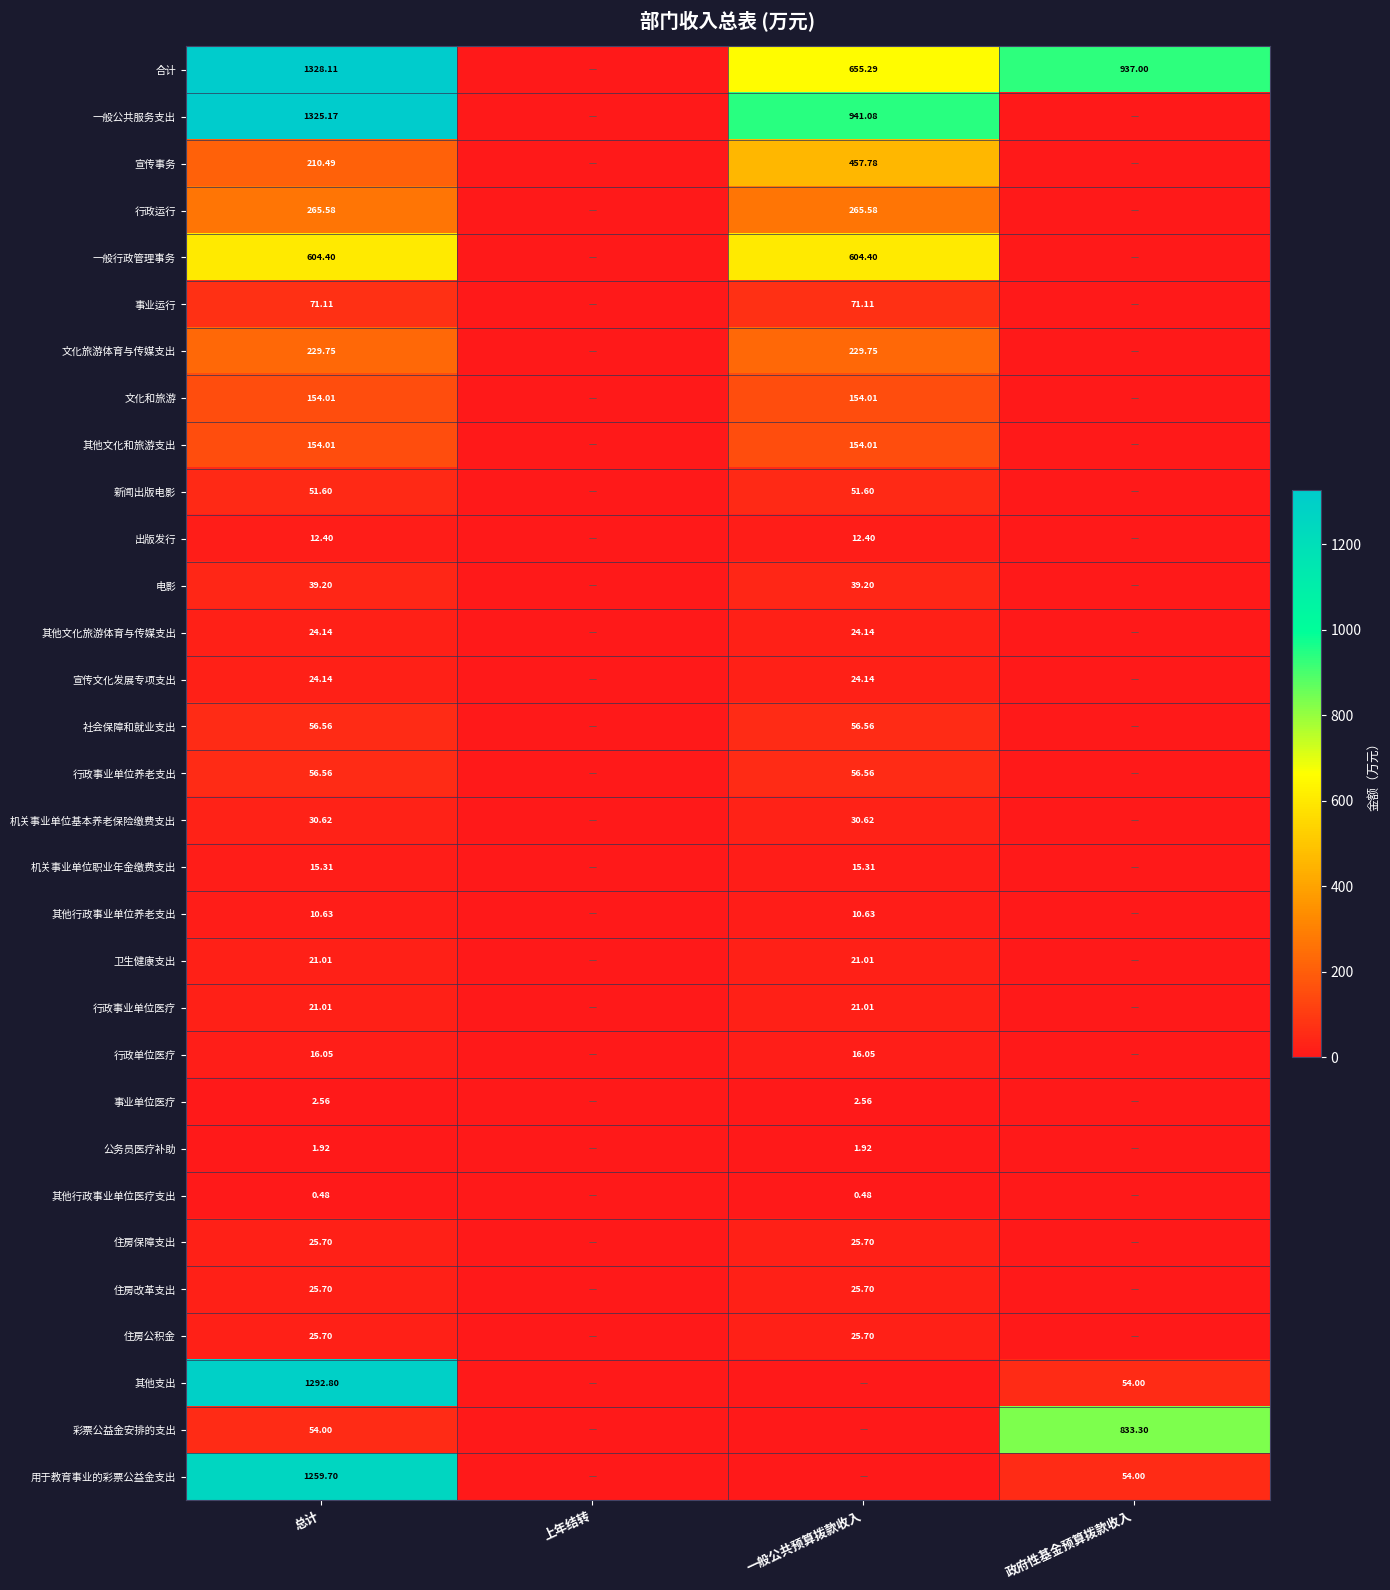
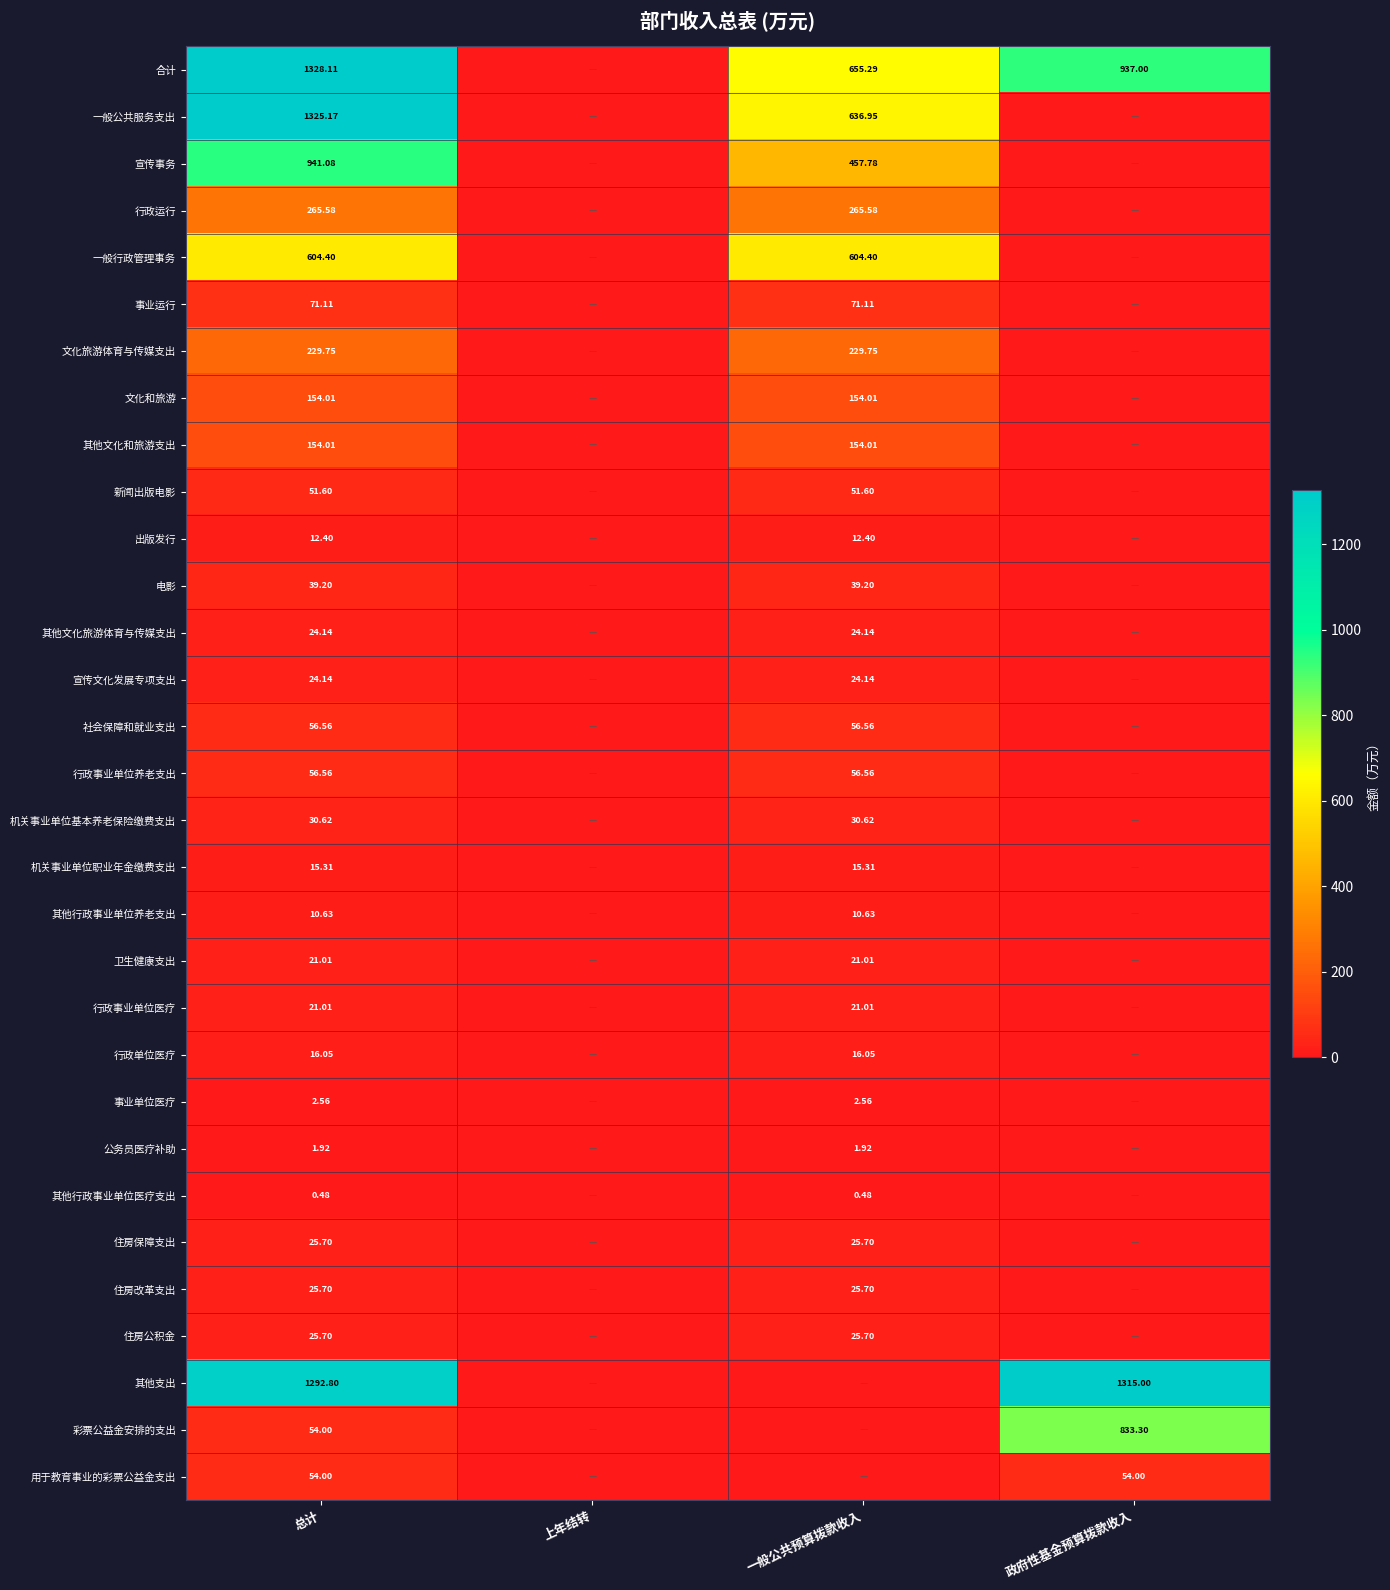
  {
    "合计": {
      "总计": 1328.11,
      "一般公共预算拨款收入": 655.29,
      "政府性基金预算拨款收入": 937.00
    },
    "一般公共服务支出": {
      "总计": 1325.17,
-     "一般公共预算拨款收入": 941.08
+     "一般公共预算拨款收入": 636.95
    },
    "宣传事务": {
-     "总计": 210.49,
+     "总计": 941.08,
      "一般公共预算拨款收入": 457.78
    },
    "行政运行": {
      "总计": 265.58,
      "一般公共预算拨款收入": 265.58
    },
    "一般行政管理事务": {
      "总计": 604.40,
      "一般公共预算拨款收入": 604.40
    },
    "事业运行": {
      "总计": 71.11,
      "一般公共预算拨款收入": 71.11
    },
    "文化旅游体育与传媒支出": {
      "总计": 229.75,
      "一般公共预算拨款收入": 229.75
    },
    "文化和旅游": {
      "总计": 154.01,
      "一般公共预算拨款收入": 154.01
    },
    "其他文化和旅游支出": {
      "总计": 154.01,
      "一般公共预算拨款收入": 154.01
    },
    "新闻出版电影": {
      "总计": 51.60,
      "一般公共预算拨款收入": 51.60
    },
    "出版发行": {
      "总计": 12.40,
      "一般公共预算拨款收入": 12.40
    },
    "电影": {
      "总计": 39.20,
      "一般公共预算拨款收入": 39.20
    },
    "其他文化旅游体育与传媒支出": {
      "总计": 24.14,
      "一般公共预算拨款收入": 24.14
    },
    "宣传文化发展专项支出": {
      "总计": 24.14,
      "一般公共预算拨款收入": 24.14
    },
    "社会保障和就业支出": {
      "总计": 56.56,
      "一般公共预算拨款收入": 56.56
    },
    "行政事业单位养老支出": {
      "总计": 56.56,
      "一般公共预算拨款收入": 56.56
    },
    "机关事业单位基本养老保险缴费支出": {
      "总计": 30.62,
      "一般公共预算拨款收入": 30.62
    },
    "机关事业单位职业年金缴费支出": {
      "总计": 15.31,
      "一般公共预算拨款收入": 15.31
    },
    "其他行政事业单位养老支出": {
      "总计": 10.63,
      "一般公共预算拨款收入": 10.63
    },
    "卫生健康支出": {
      "总计": 21.01,
      "一般公共预算拨款收入": 21.01
    },
    "行政事业单位医疗": {
      "总计": 21.01,
      "一般公共预算拨款收入": 21.01
    },
    "行政单位医疗": {
      "总计": 16.05,
      "一般公共预算拨款收入": 16.05
    },
    "事业单位医疗": {
      "总计": 2.56,
      "一般公共预算拨款收入": 2.56
    },
    "公务员医疗补助": {
      "总计": 1.92,
      "一般公共预算拨款收入": 1.92
    },
    "其他行政事业单位医疗支出": {
      "总计": 0.48,
      "一般公共预算拨款收入": 0.48
    },
    "住房保障支出": {
      "总计": 25.70,
      "一般公共预算拨款收入": 25.70
    },
    "住房改革支出": {
      "总计": 25.70,
      "一般公共预算拨款收入": 25.70
    },
    "住房公积金": {
      "总计": 25.70,
      "一般公共预算拨款收入": 25.70
    },
    "其他支出": {
      "总计": 1292.80,
-     "政府性基金预算拨款收入": 54.00
+     "政府性基金预算拨款收入": 1315.00
    },
    "彩票公益金安排的支出": {
      "总计": 54.00,
      "政府性基金预算拨款收入": 833.30
    },
    "用于教育事业的彩票公益金支出": {
-     "总计": 1259.70,
+     "总计": 54.00,
      "政府性基金预算拨款收入": 54.00
    }
  }
